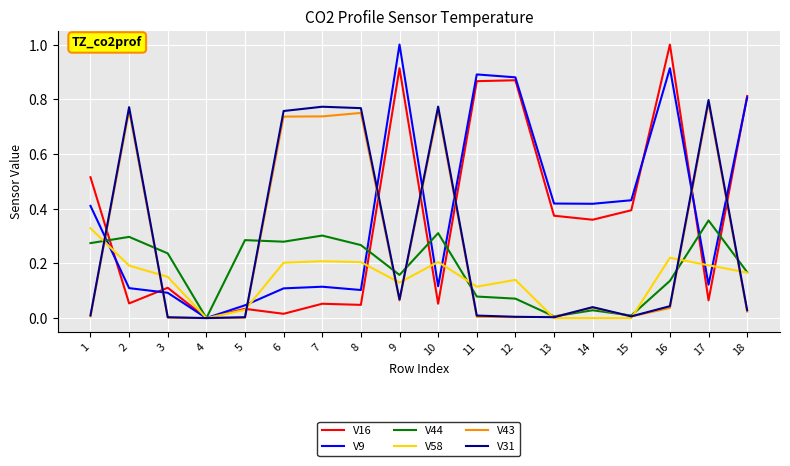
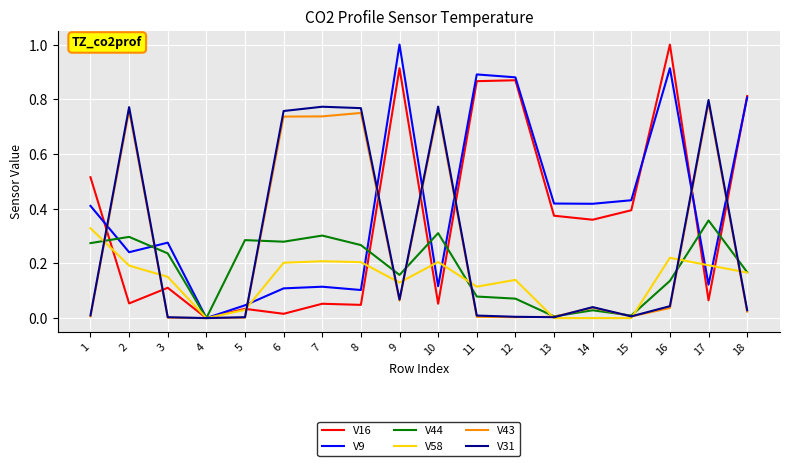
  {
    "V16": {
      "1": 0.51,
      "2": 0.05,
      "3": 0.11,
      "6": 0.02,
      "7": 0.05,
      "8": 0.05,
      "9": 0.91,
      "10": 0.05,
      "11": 0.87,
      "12": 0.87,
      "13": 0.37,
      "14": 0.36,
      "15": 0.39,
      "16": 1.00,
      "17": 0.06
    },
    "V9": {
      "1": 0.41,
-     "2": 0.11,
-     "3": 0.09,
+     "2": 0.24,
+     "3": 0.28,
      "5": 0.05,
      "6": 0.11,
      "7": 0.11,
      "8": 0.10,
      "9": 1.00,
      "10": 0.12,
      "11": 0.89,
      "12": 0.88,
      "13": 0.42,
      "14": 0.42,
      "15": 0.43,
      "16": 0.91,
      "17": 0.12
    },
    "V44": {
      "1": 0.27,
      "2": 0.30,
      "3": 0.24,
      "5": 0.29,
      "6": 0.28,
      "7": 0.30,
      "8": 0.27,
      "9": 0.16,
      "10": 0.31,
      "11": 0.08,
      "12": 0.07,
      "14": 0.03,
      "16": 0.14,
      "17": 0.36
    },
    "V58": {
      "1": 0.33,
      "2": 0.19,
      "3": 0.15,
      "6": 0.20,
      "7": 0.21,
      "8": 0.20,
      "9": 0.13,
      "10": 0.21,
      "11": 0.11,
      "12": 0.14,
      "14": 0.00,
      "16": 0.22,
      "17": 0.19
    },
    "V43": {
      "2": 0.76,
      "6": 0.74,
      "7": 0.74,
      "8": 0.75,
      "10": 0.76,
      "17": 0.79
    },
    "V31": {
      "2": 0.77,
      "6": 0.76,
      "7": 0.77,
      "8": 0.77,
      "10": 0.77,
      "17": 0.80
    }
  }
